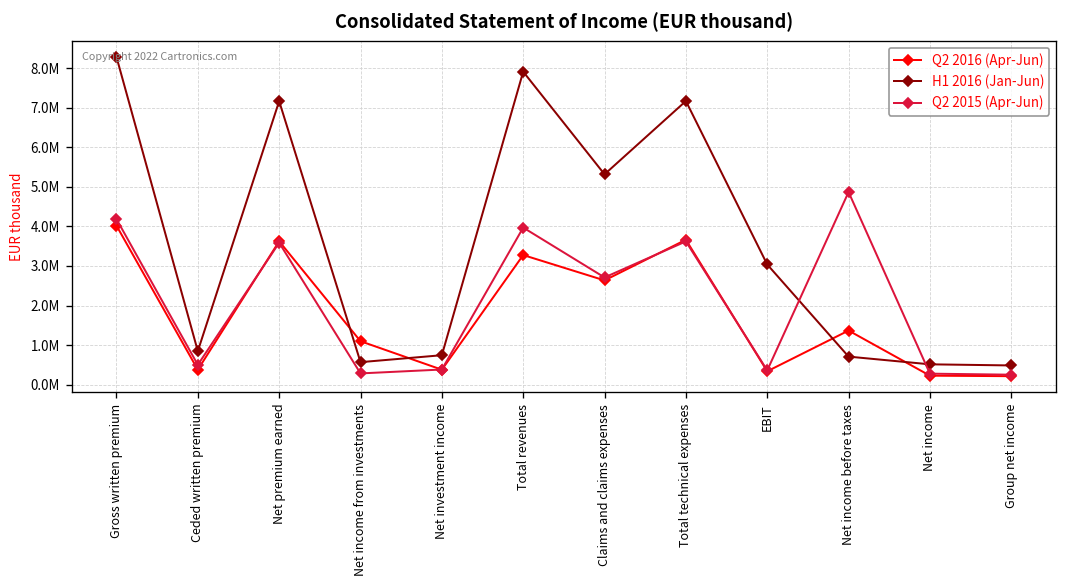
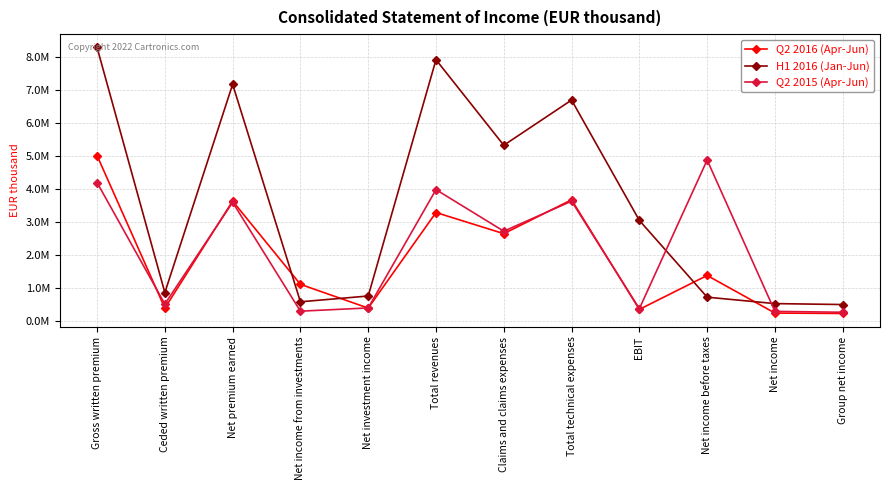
  {
    "Q2 2016 (Apr-Jun)": {
-     "Gross written premium": 4000000,
+     "Gross written premium": 5000000,
      "Ceded written premium": 400000,
      "Net income from investments": 1100000,
      "Total revenues": 3300000,
      "Net income before taxes": 1400000
    },
    "H1 2016 (Jan-Jun)": {
      "Ceded written premium": 800000,
      "Net premium earned": 7200000,
      "Net income from investments": 600000,
      "Net investment income": 700000,
      "Total revenues": 7900000,
      "Claims and claims expenses": 5300000,
-     "Total technical expenses": 7200000,
+     "Total technical expenses": 6700000,
      "EBIT": 3000000,
      "Net income before taxes": 700000,
      "Net income": 500000,
      "Group net income": 500000
    },
    "Q2 2015 (Apr-Jun)": {
      "Gross written premium": 4200000,
      "Ceded written premium": 500000,
      "Net income from investments": 300000,
      "Total revenues": 4000000,
      "Net income before taxes": 4900000
    }
  }
